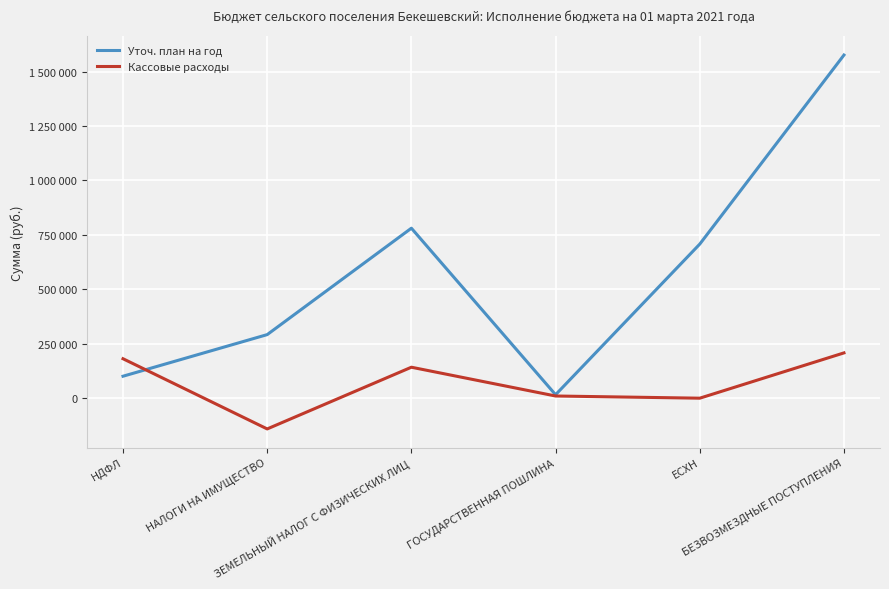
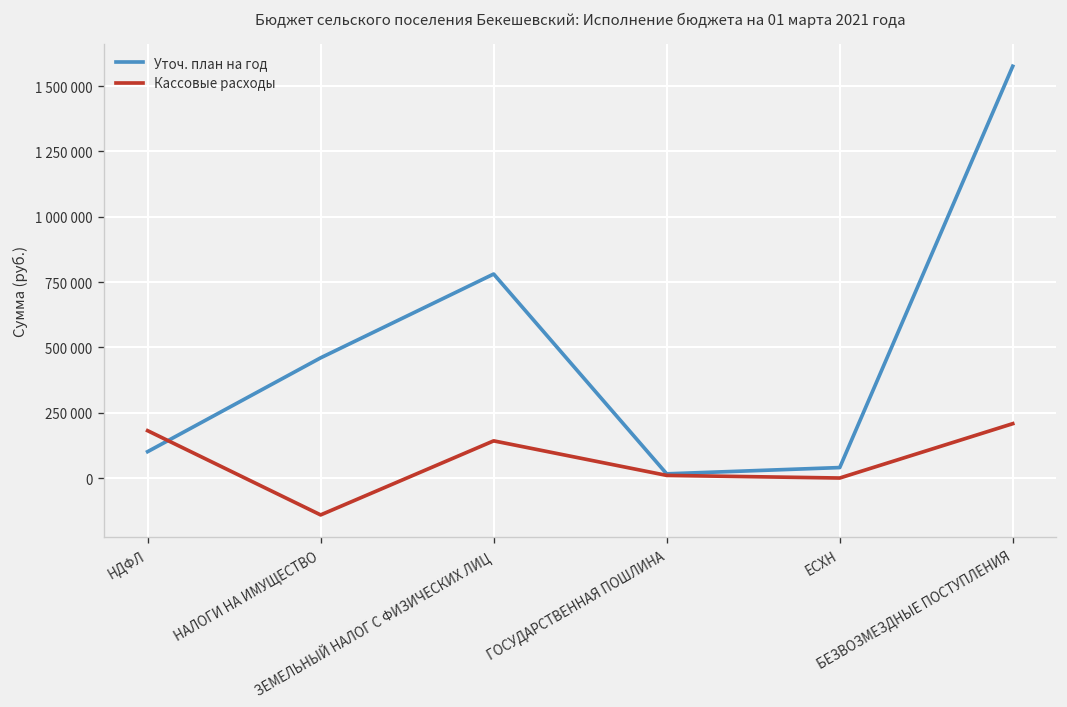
  {
    "Уточ. план на год": {
      "НДФЛ": 100000,
-     "НАЛОГИ НА ИМУЩЕСТВО": 290000,
+     "НАЛОГИ НА ИМУЩЕСТВО": 460000,
      "ЗЕМЕЛЬНЫЙ НАЛОГ С ФИЗИЧЕСКИХ ЛИЦ": 780000,
-     "ЕСХН": 710000,
+     "ЕСХН": 40000,
      "БЕЗВОЗМЕЗДНЫЕ ПОСТУПЛЕНИЯ": 1580000
    },
    "Кассовые расходы": {
      "НДФЛ": 180000,
      "НАЛОГИ НА ИМУЩЕСТВО": -140000,
      "ЗЕМЕЛЬНЫЙ НАЛОГ С ФИЗИЧЕСКИХ ЛИЦ": 140000,
      "ЕСХН": 0,
      "БЕЗВОЗМЕЗДНЫЕ ПОСТУПЛЕНИЯ": 210000
    }
  }
